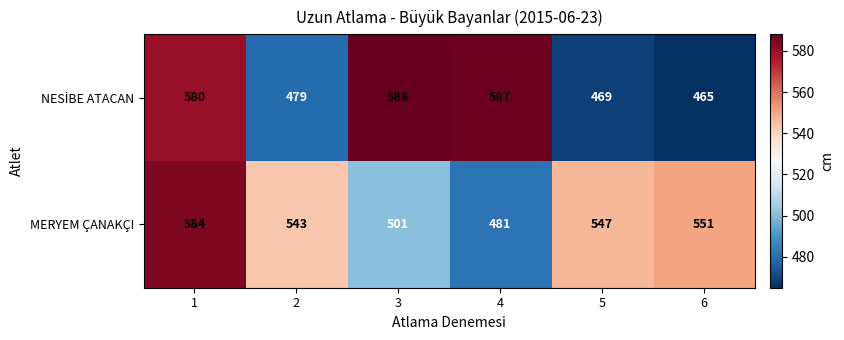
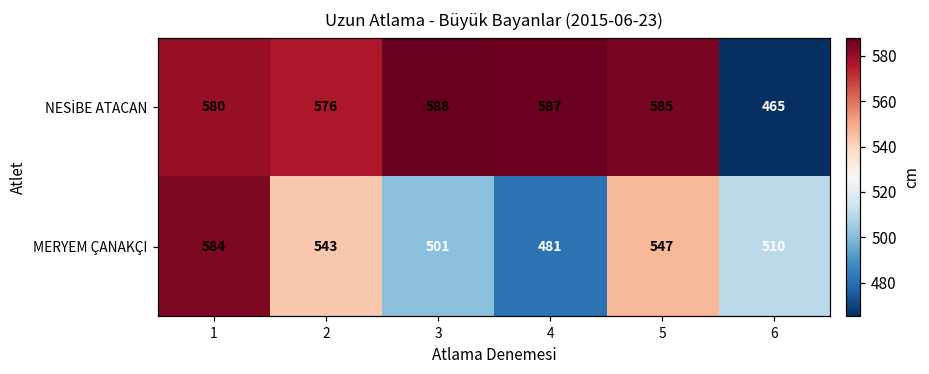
  {
    "NESİBE ATACAN": {
      "1": 580,
-     "2": 479,
+     "2": 576,
      "3": 588,
      "4": 587,
-     "5": 469,
+     "5": 585,
      "6": 465
    },
    "MERYEM ÇANAKÇI": {
      "1": 584,
      "2": 543,
      "3": 501,
      "4": 481,
      "5": 547,
-     "6": 551
+     "6": 510
    }
  }
